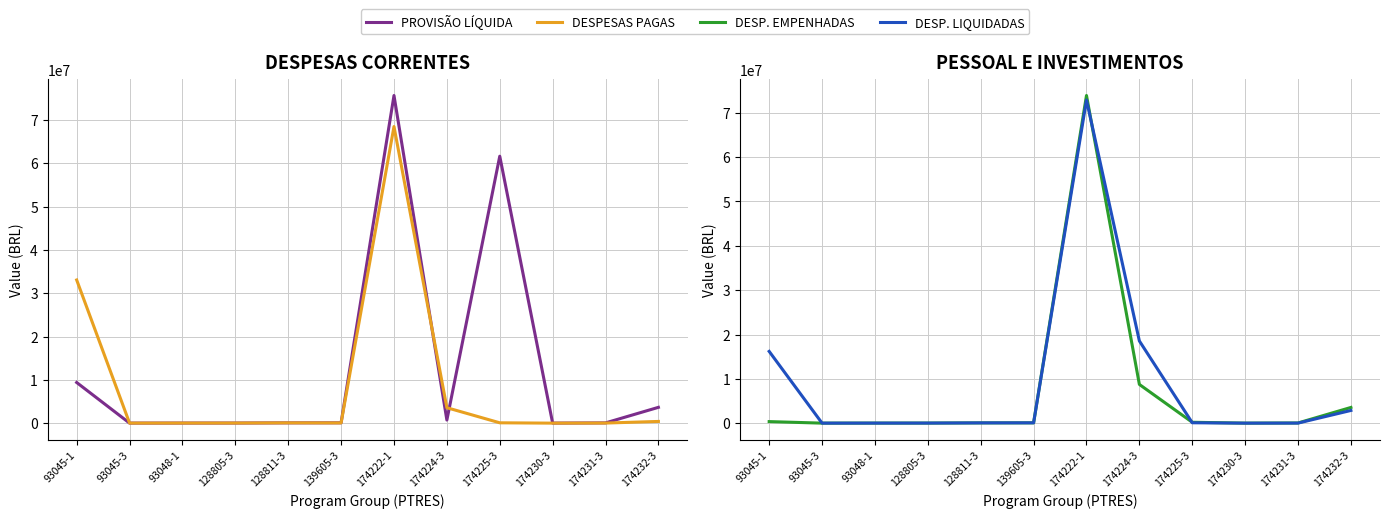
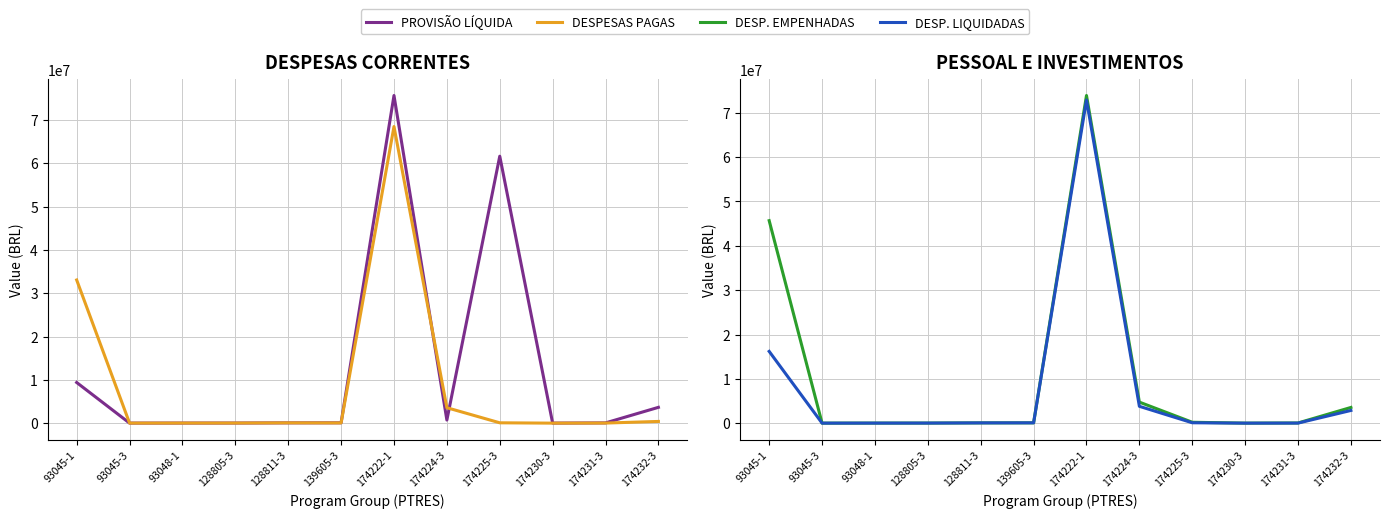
  {
    "DESPESAS CORRENTES": {
      "PROVISÃO LÍQUIDA": {
        "93045-1": 9000000,
        "174222-1": 76000000,
        "174224-3": 1000000,
        "174225-3": 62000000,
        "174232-3": 4000000
      },
      "DESPESAS PAGAS": {
        "93045-1": 33000000,
        "174222-1": 68000000,
        "174224-3": 4000000,
        "174225-3": 0,
        "174232-3": 0
      }
    },
    "PESSOAL E INVESTIMENTOS": {
      "DESP. EMPENHADAS": {
-       "93045-1": 0,
+       "93045-1": 46000000,
        "174222-1": 74000000,
-       "174224-3": 9000000,
+       "174224-3": 5000000,
        "174232-3": 4000000
      },
      "DESP. LIQUIDADAS": {
        "93045-1": 16000000,
        "174222-1": 73000000,
-       "174224-3": 19000000,
+       "174224-3": 4000000,
        "174232-3": 3000000
      }
    }
  }
